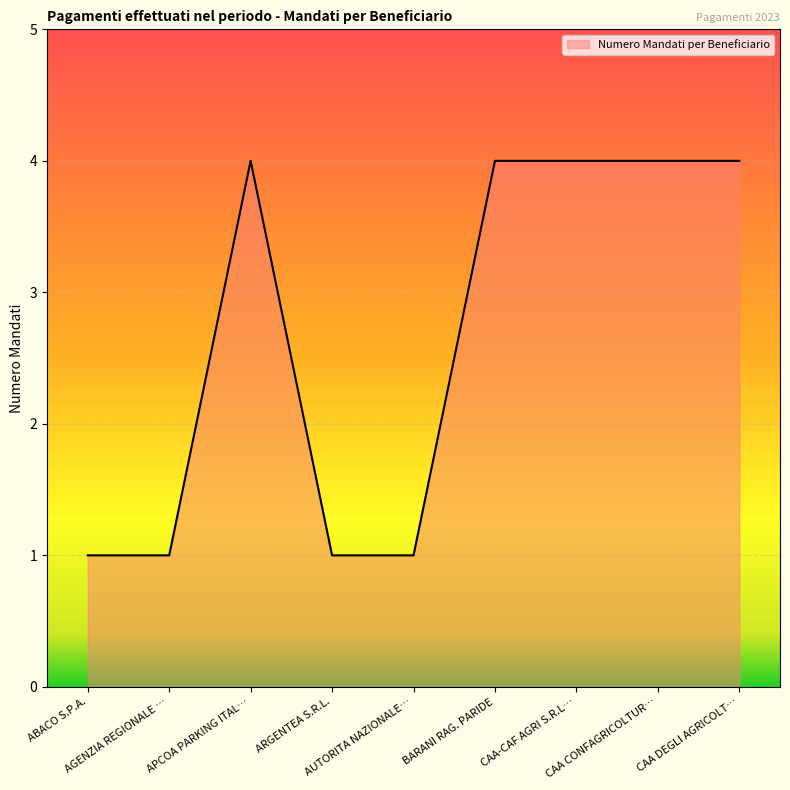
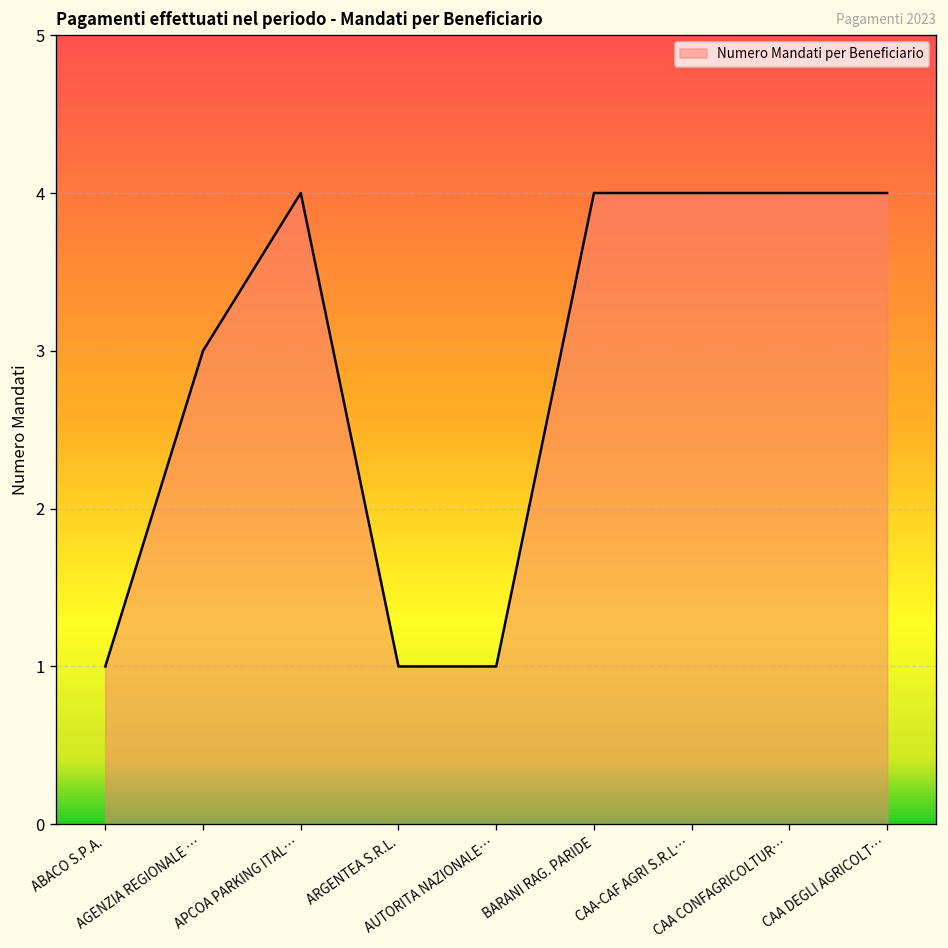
  {
    "ABACO S.P.A.": 1,
-   "AGENZIA REGIONALE …": 1,
+   "AGENZIA REGIONALE …": 3,
    "APCOA PARKING ITAL…": 4,
    "ARGENTEA S.R.L.": 1,
    "AUTORITA NAZIONALE…": 1,
    "BARANI RAG. PARIDE": 4,
    "CAA-CAF AGRI S.R.L…": 4,
    "CAA CONFAGRICOLTUR…": 4,
    "CAA DEGLI AGRICOLT…": 4
  }
